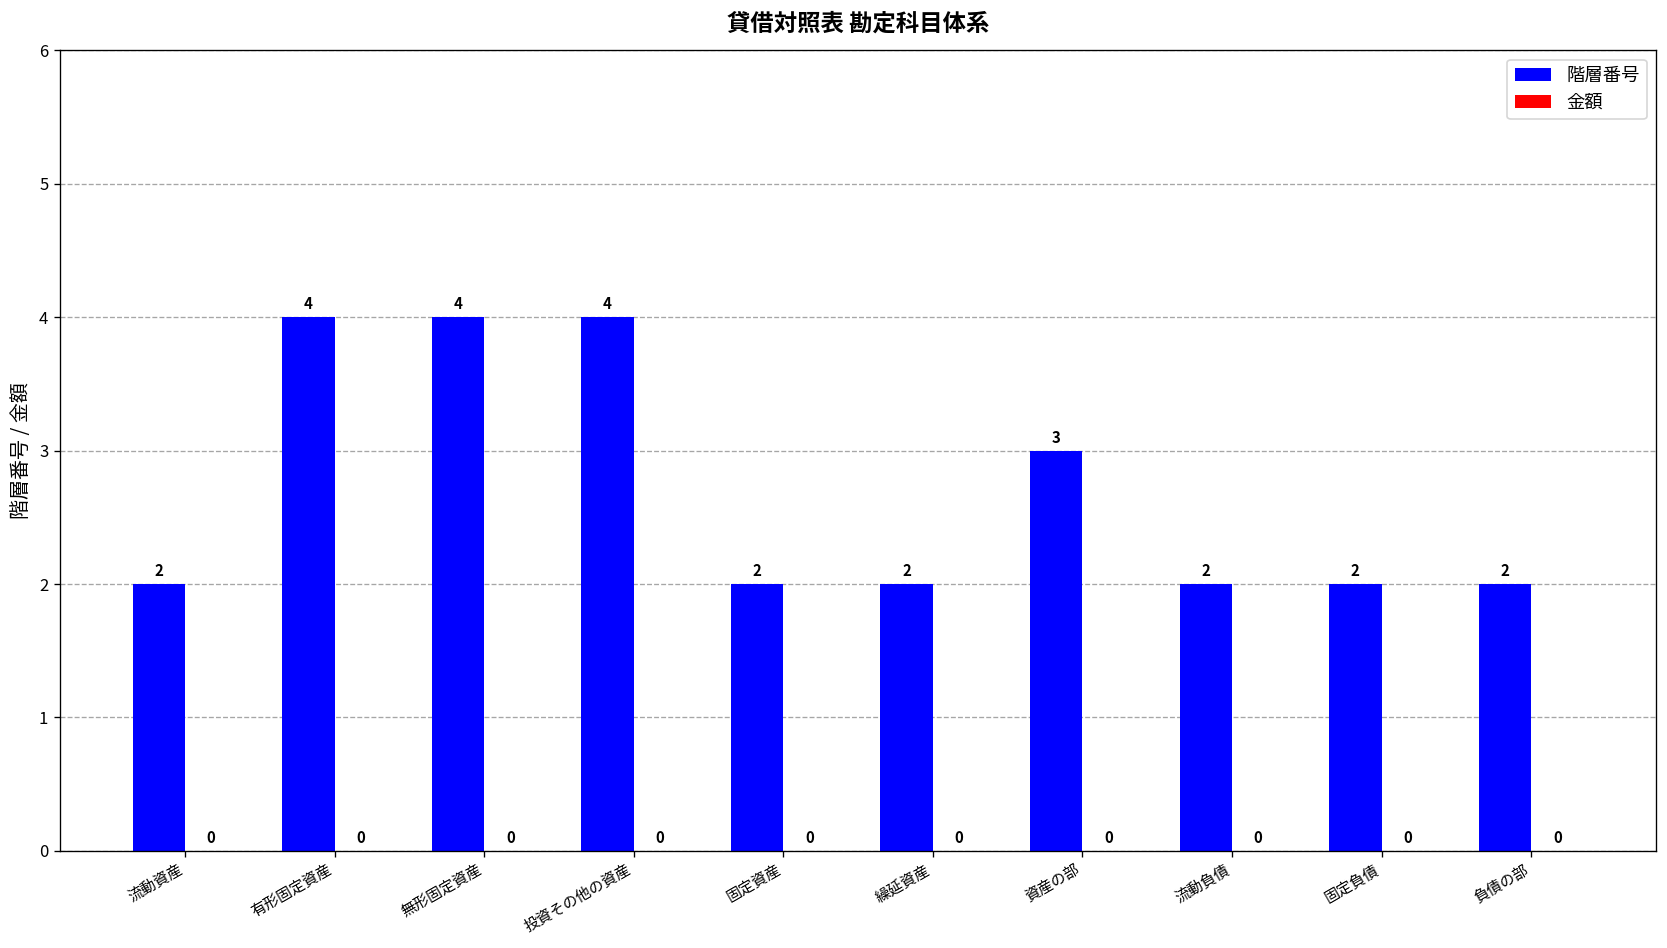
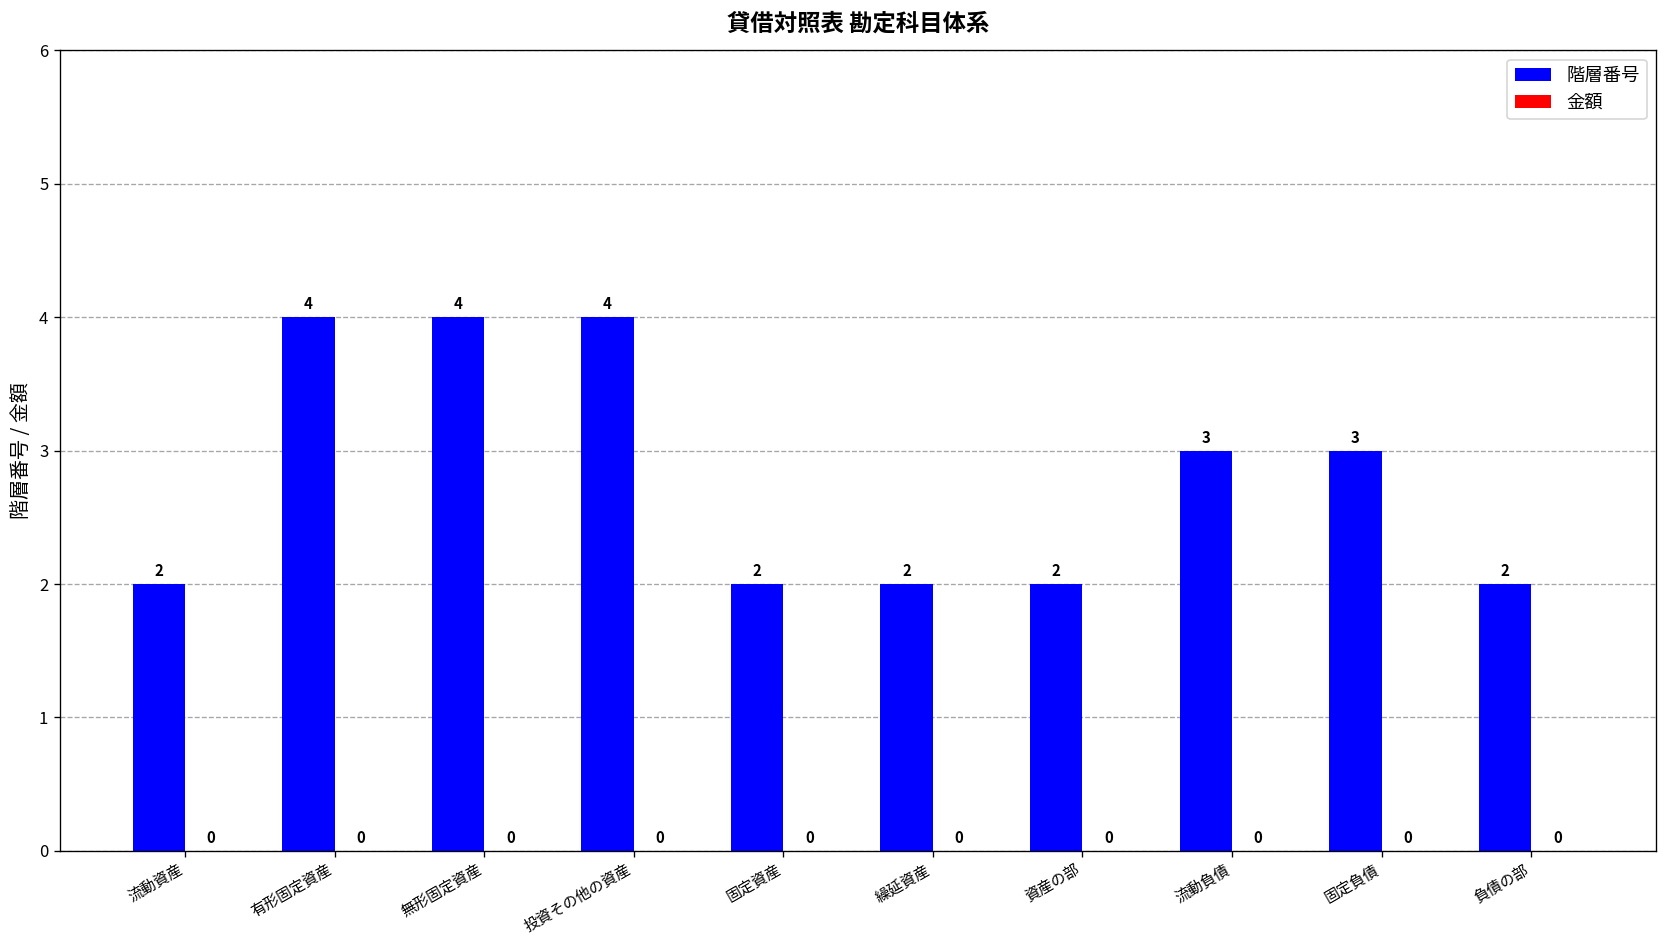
  {
    "階層番号": {
      "流動資産": 2,
      "有形固定資産": 4,
      "無形固定資産": 4,
      "投資その他の資産": 4,
      "固定資産": 2,
      "繰延資産": 2,
-     "資産の部": 3,
-     "流動負債": 2,
-     "固定負債": 2,
+     "資産の部": 2,
+     "流動負債": 3,
+     "固定負債": 3,
      "負債の部": 2
    },
    "金額": {
      "流動資産": 0,
      "有形固定資産": 0,
      "無形固定資産": 0,
      "投資その他の資産": 0,
      "固定資産": 0,
      "繰延資産": 0,
      "資産の部": 0,
      "流動負債": 0,
      "固定負債": 0,
      "負債の部": 0
    }
  }
